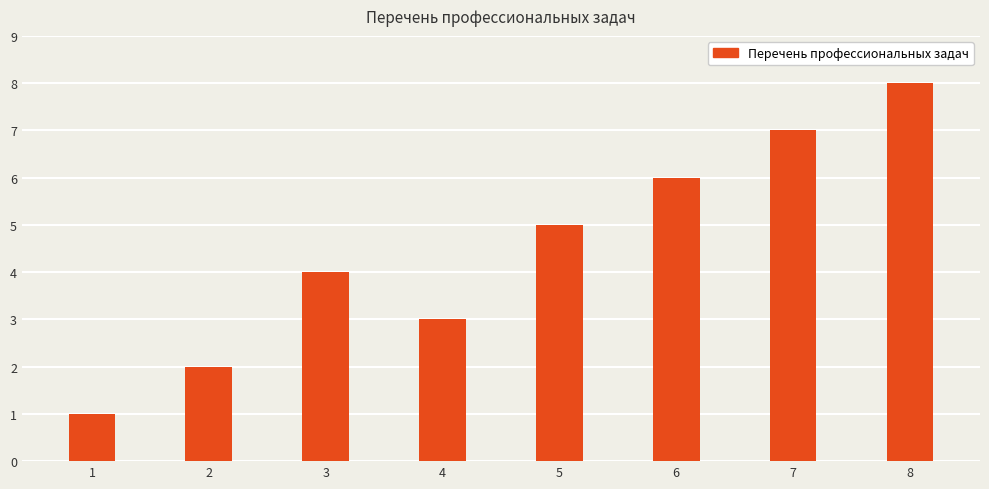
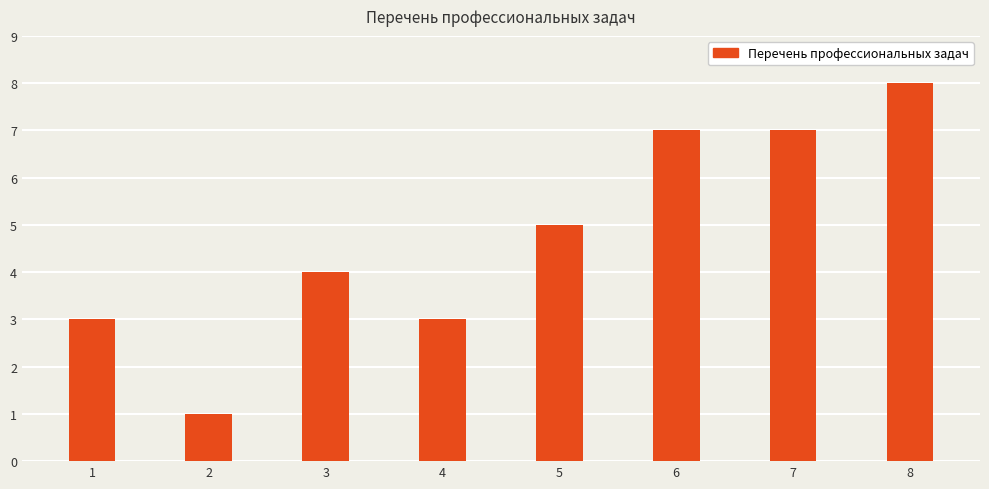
  {
-   "1": 1,
-   "2": 2,
+   "1": 3,
+   "2": 1,
    "3": 4,
    "4": 3,
    "5": 5,
-   "6": 6,
+   "6": 7,
    "7": 7,
    "8": 8
  }
